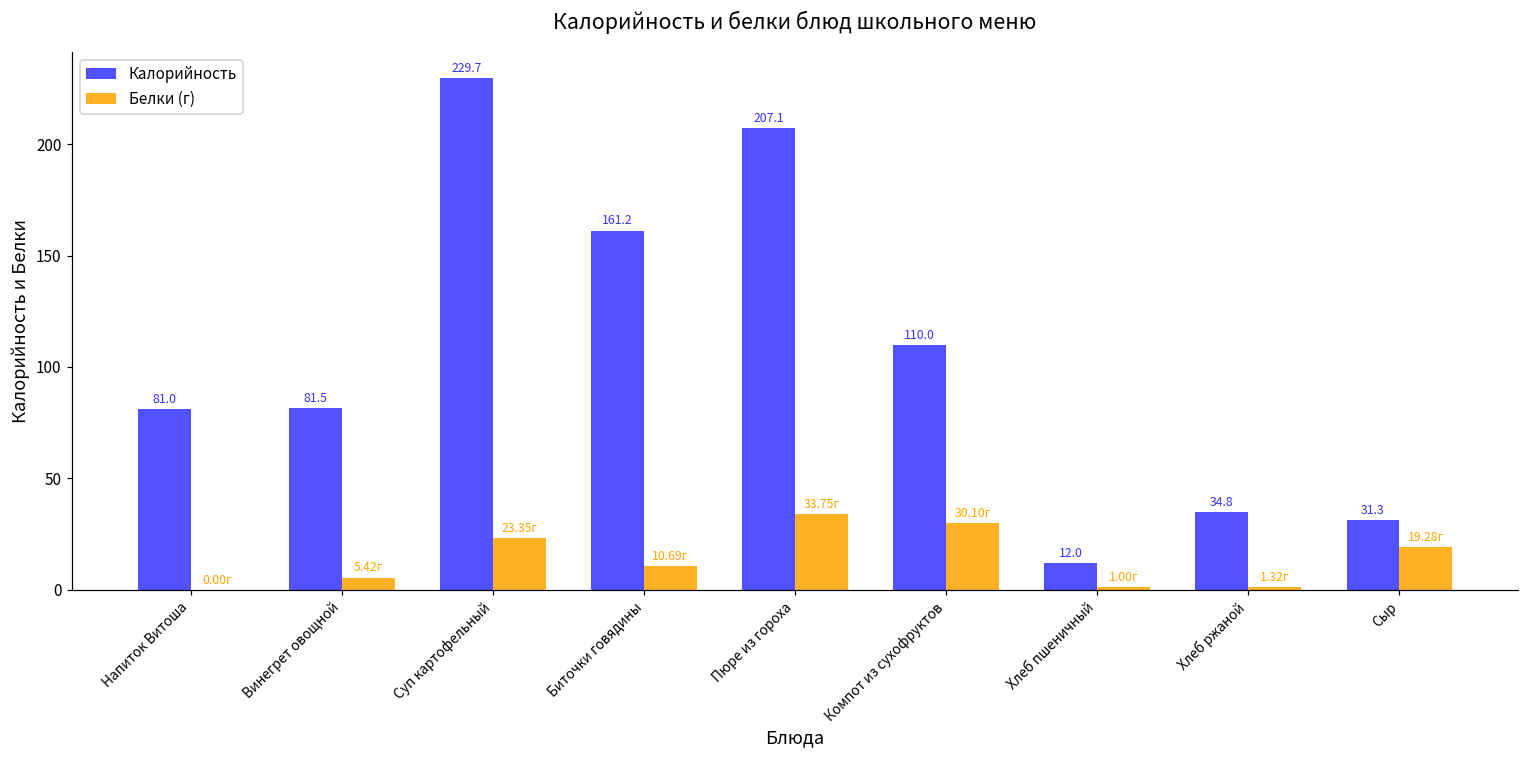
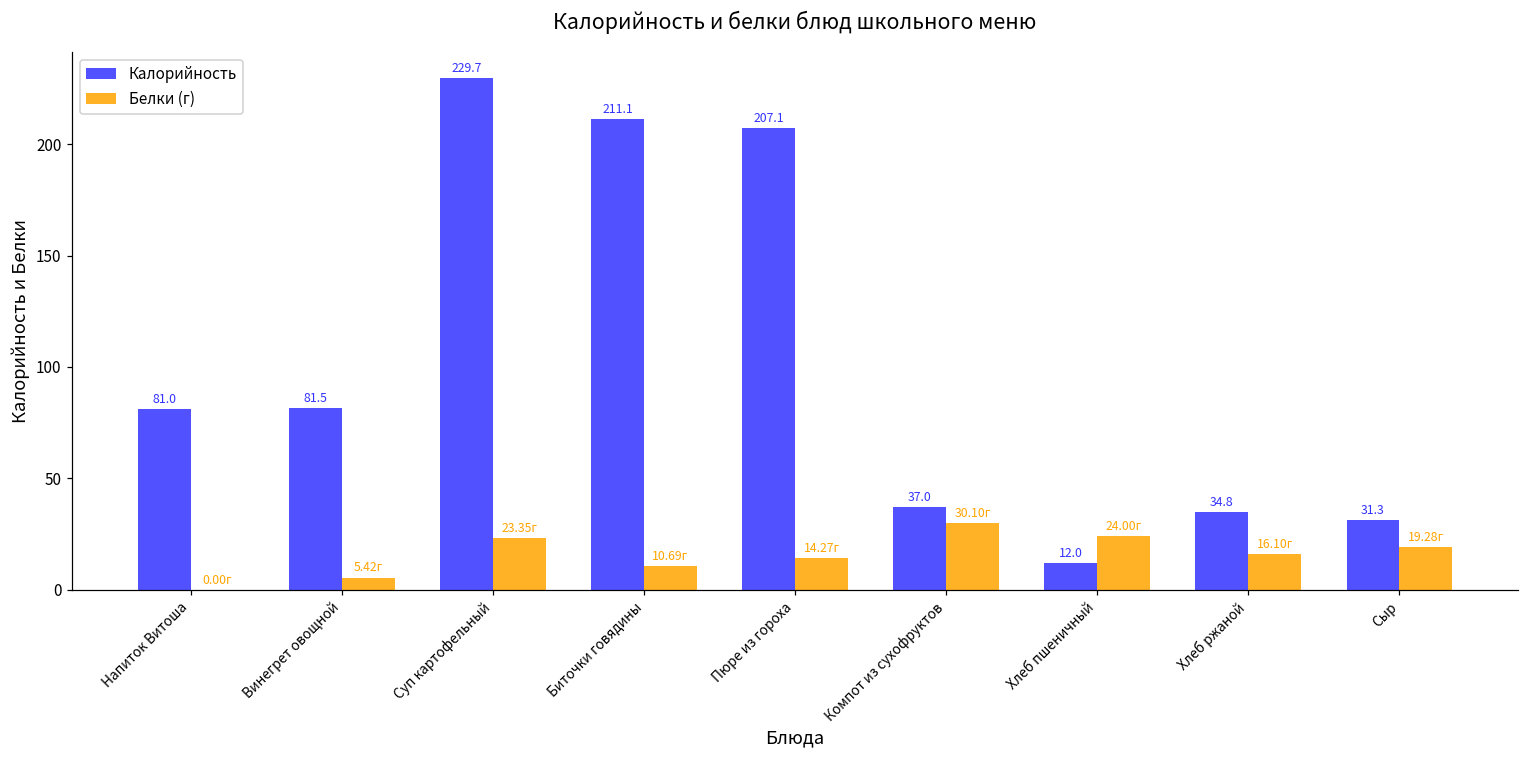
  {
    "Калорийность": {
      "Напиток Витоша": "81.0",
      "Винегрет овощной": "81.5",
      "Суп картофельный": "229.7",
-     "Биточки говядины": "161.2",
+     "Биточки говядины": "211.1",
      "Пюре из гороха": "207.1",
-     "Компот из сухофруктов": "110.0",
+     "Компот из сухофруктов": "37.0",
      "Хлеб пшеничный": "12.0",
      "Хлеб ржаной": "34.8",
      "Сыр": "31.3"
    },
    "Белки (г)": {
      "Напиток Витоша": "0.00г",
      "Винегрет овощной": "5.42г",
      "Суп картофельный": "23.35г",
      "Биточки говядины": "10.69г",
-     "Пюре из гороха": "33.75г",
+     "Пюре из гороха": "14.27г",
      "Компот из сухофруктов": "30.10г",
-     "Хлеб пшеничный": "1.00г",
-     "Хлеб ржаной": "1.32г",
+     "Хлеб пшеничный": "24.00г",
+     "Хлеб ржаной": "16.10г",
      "Сыр": "19.28г"
    }
  }
